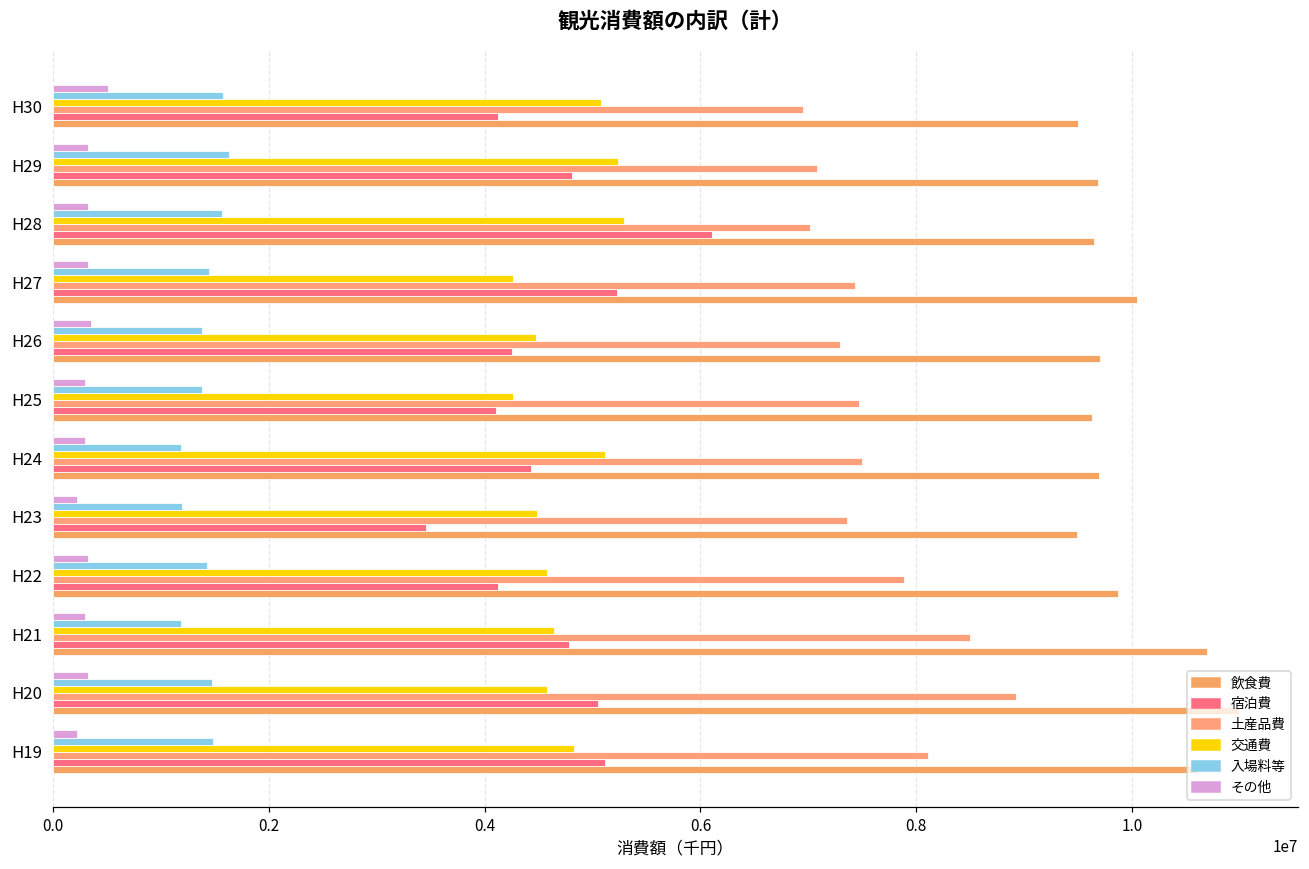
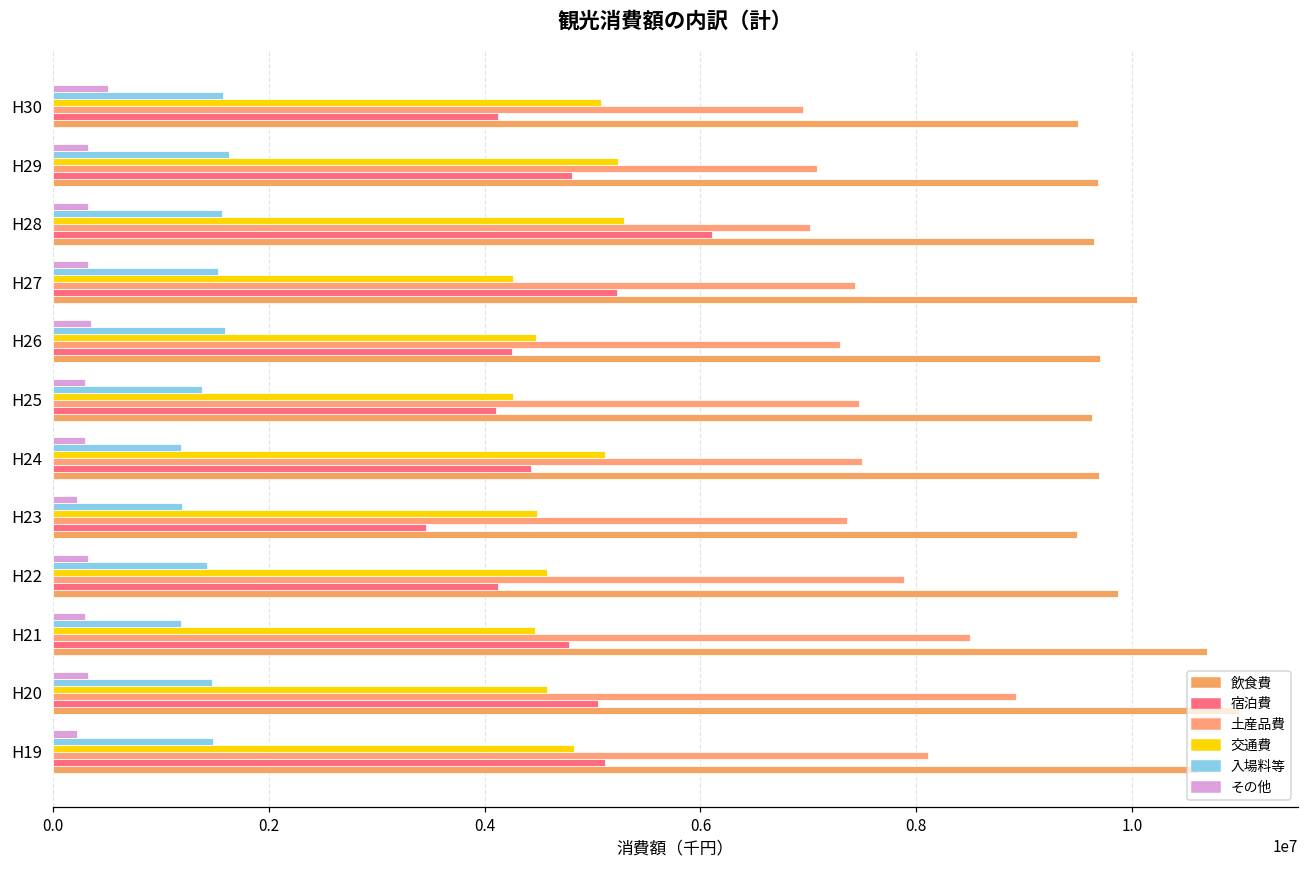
  {
    "交通費": {
      "H30": 5100000,
      "H29": 5200000,
      "H28": 5300000,
      "H27": 4300000,
      "H26": 4500000,
      "H25": 4300000,
      "H24": 5100000,
      "H23": 4500000,
      "H22": 4600000,
-     "H21": 4600000,
+     "H21": 4500000,
      "H20": 4600000,
      "H19": 4800000
    },
    "入場料等": {
      "H30": 1600000,
      "H29": 1600000,
      "H28": 1600000,
-     "H27": 1400000,
-     "H26": 1400000,
+     "H27": 1500000,
+     "H26": 1600000,
      "H25": 1400000,
      "H24": 1200000,
      "H23": 1200000,
      "H22": 1400000,
      "H21": 1200000,
      "H20": 1500000,
      "H19": 1500000
    },
    "その他": {
      "H30": 500000,
      "H29": 300000,
      "H28": 300000,
      "H27": 300000,
      "H26": 400000,
      "H25": 300000,
      "H24": 300000,
      "H23": 200000,
      "H22": 300000,
      "H21": 300000,
      "H20": 300000,
      "H19": 200000
    }
  }
